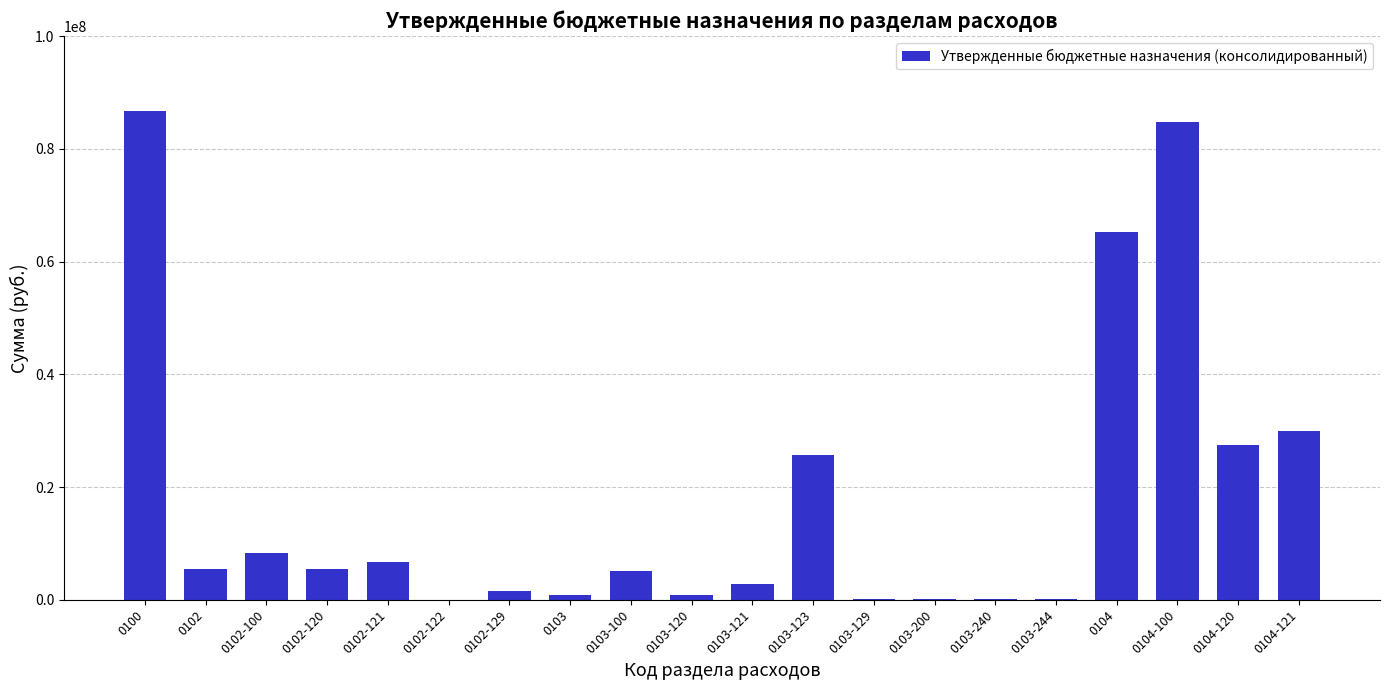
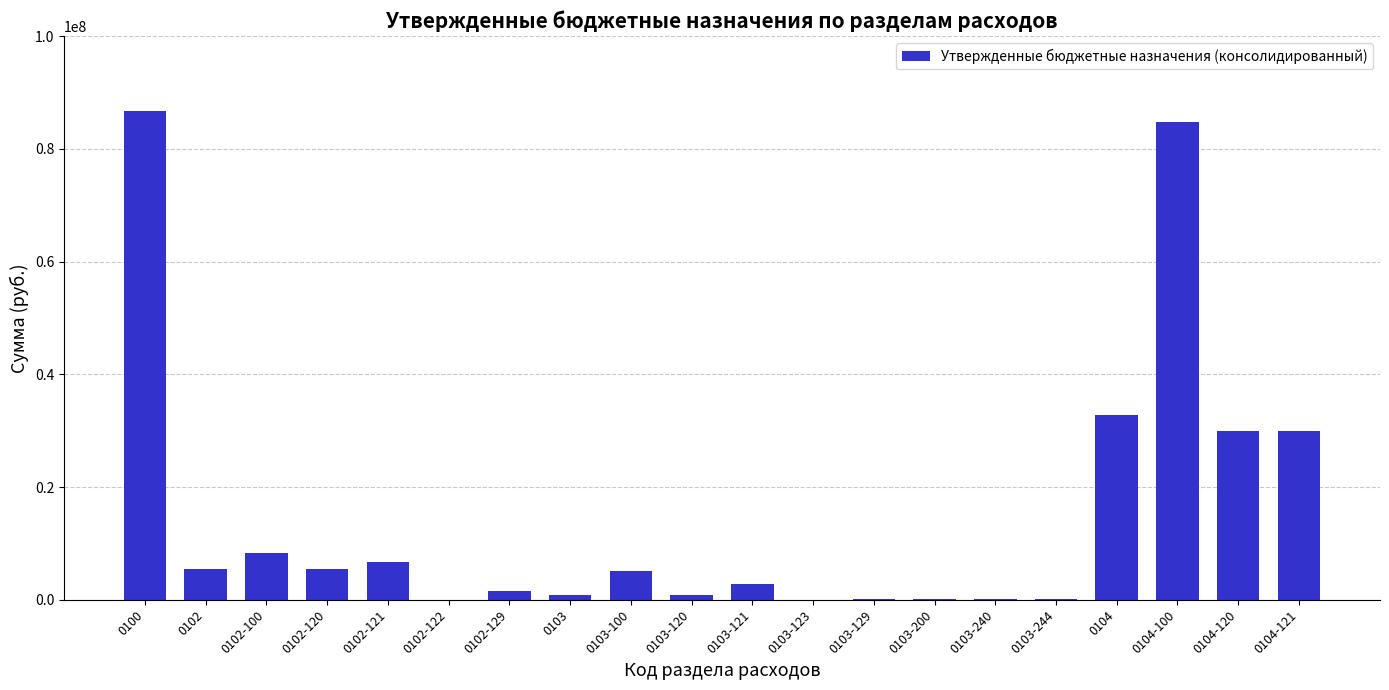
  {
    "0100": 87000000,
    "0102": 5000000,
    "0102-100": 8000000,
    "0102-120": 5000000,
    "0102-121": 7000000,
    "0102-129": 1000000,
    "0103": 1000000,
    "0103-100": 5000000,
    "0103-120": 1000000,
    "0103-121": 3000000,
-   "0103-123": 26000000,
-   "0104": 65000000,
+   "0103-123": 0,
+   "0104": 33000000,
    "0104-100": 85000000,
-   "0104-120": 27000000,
+   "0104-120": 30000000,
    "0104-121": 30000000
  }
